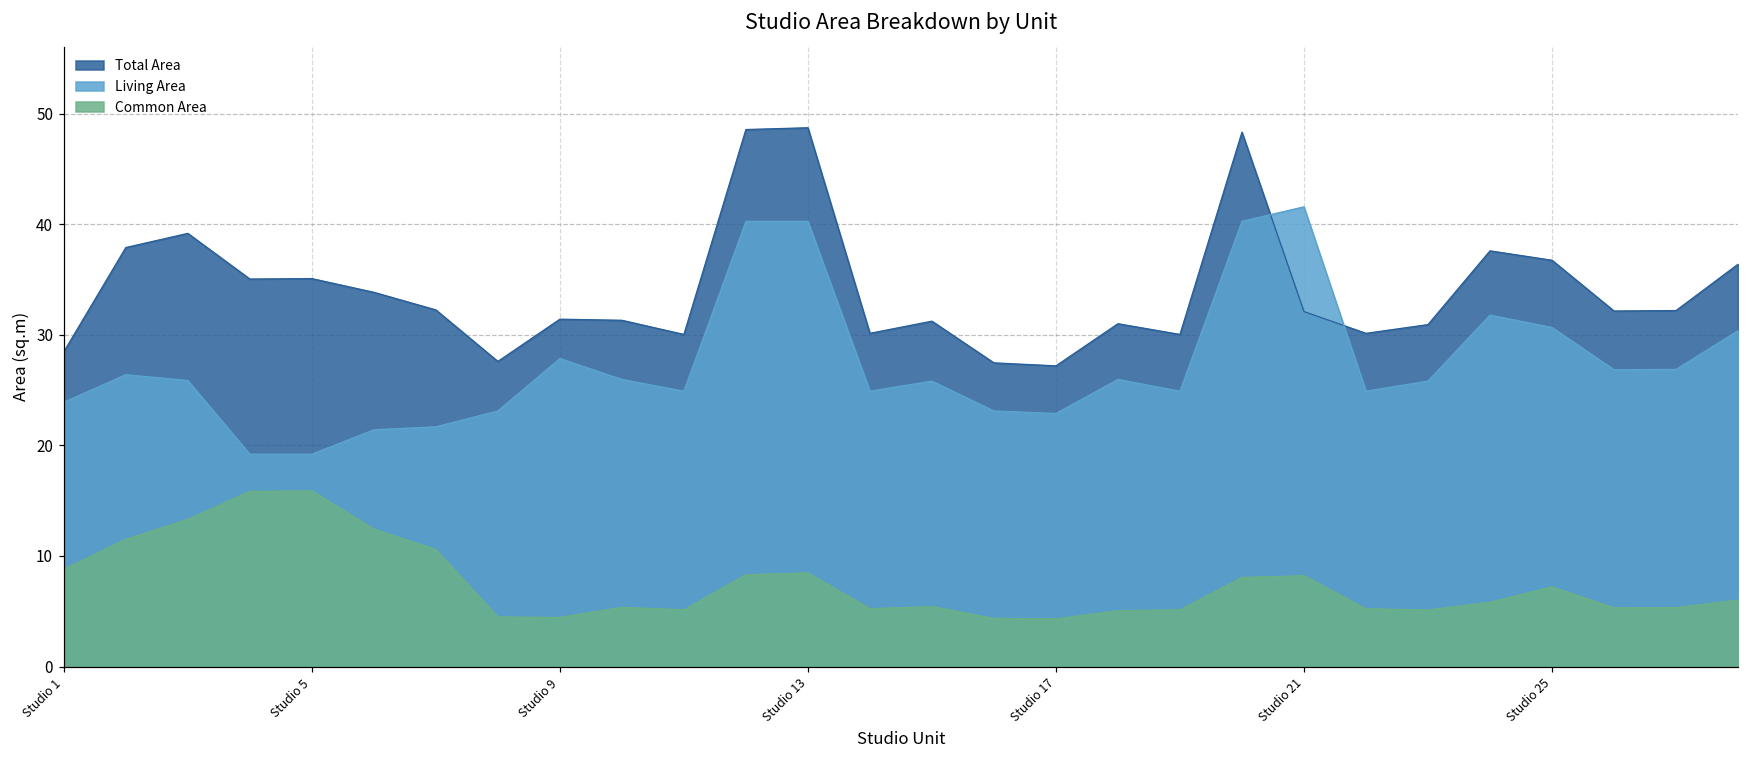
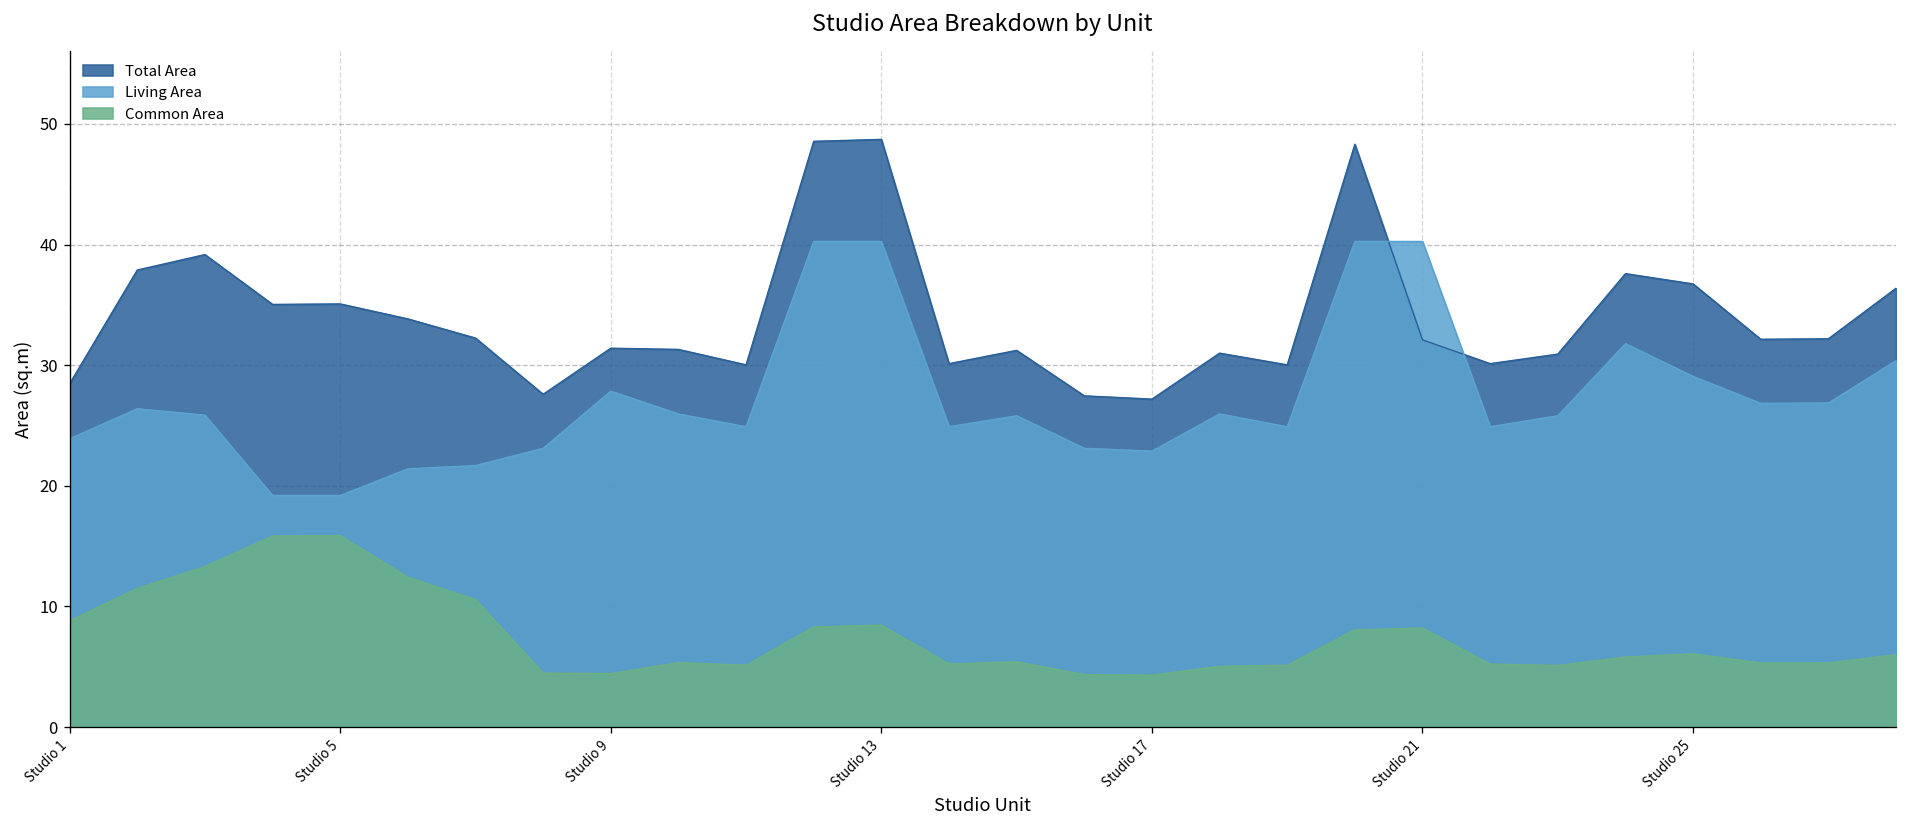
  {
    "Total Area": {
      "Studio 1": 28.5,
      "Studio 5": 35.1,
      "Studio 9": 31.4,
      "Studio 13": 48.7,
      "Studio 17": 27.2,
      "Studio 21": 32.1,
      "Studio 25": 36.7
    },
    "Living Area": {
      "Studio 1": 23.9,
      "Studio 5": 19.2,
      "Studio 9": 27.9,
      "Studio 13": 40.3,
      "Studio 17": 22.9,
-     "Studio 21": 41.6,
-     "Studio 25": 30.7
+     "Studio 21": 40.3,
+     "Studio 25": 29.1
    },
    "Common Area": {
      "Studio 1": 8.8,
      "Studio 5": 15.9,
      "Studio 9": 4.4,
      "Studio 13": 8.5,
      "Studio 17": 4.3,
      "Studio 21": 8.2,
-     "Studio 25": 7.2
+     "Studio 25": 6.1
    }
  }
